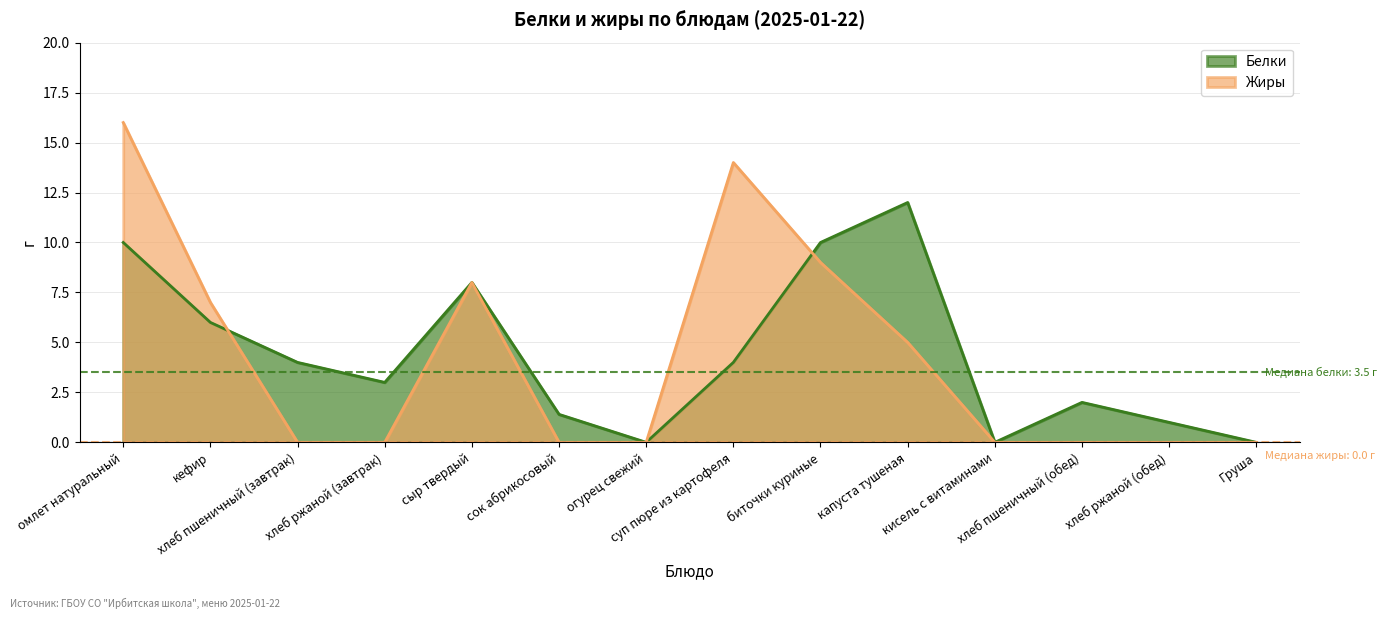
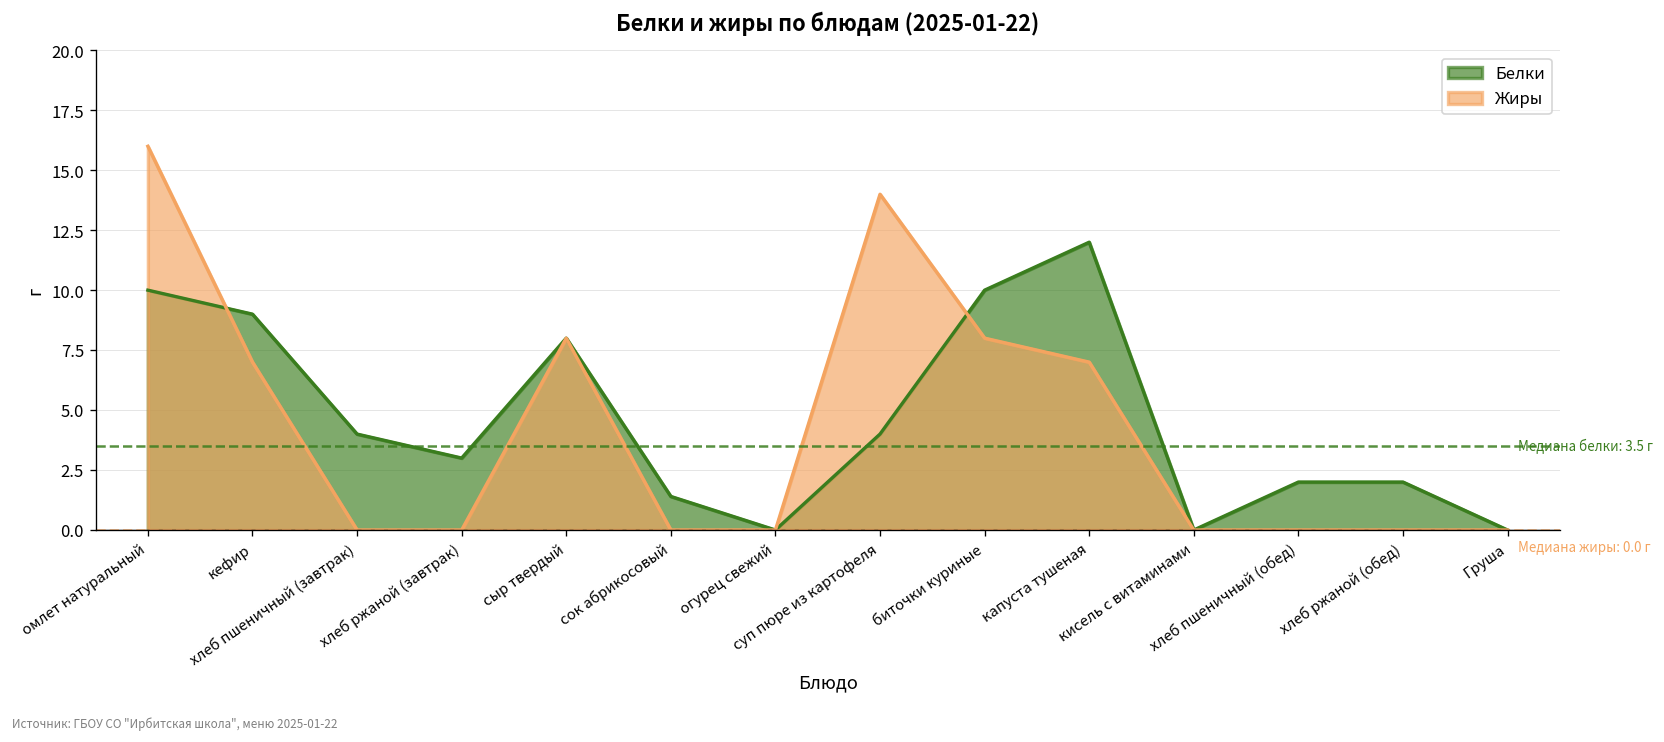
  {
    "Белки": {
      "омлет натуральный": 10,
-     "кефир": 6,
+     "кефир": 9,
      "хлеб пшеничный (завтрак)": 4,
      "хлеб ржаной (завтрак)": 3,
      "сок абрикосовый": 1.4,
      "суп пюре из картофеля": 4,
      "биточки куриные": 10,
      "капуста тушеная": 12,
      "хлеб пшеничный (обед)": 2,
-     "хлеб ржаной (обед)": 1
+     "хлеб ржаной (обед)": 2
    },
    "Жиры": {
      "омлет натуральный": 16,
      "кефир": 7,
      "хлеб пшеничный (завтрак)": 0,
      "хлеб ржаной (завтрак)": 0,
      "сок абрикосовый": 0,
      "суп пюре из картофеля": 14,
-     "биточки куриные": 9,
-     "капуста тушеная": 5,
+     "биточки куриные": 8,
+     "капуста тушеная": 7,
      "хлеб пшеничный (обед)": 0,
      "хлеб ржаной (обед)": 0
    }
  }
